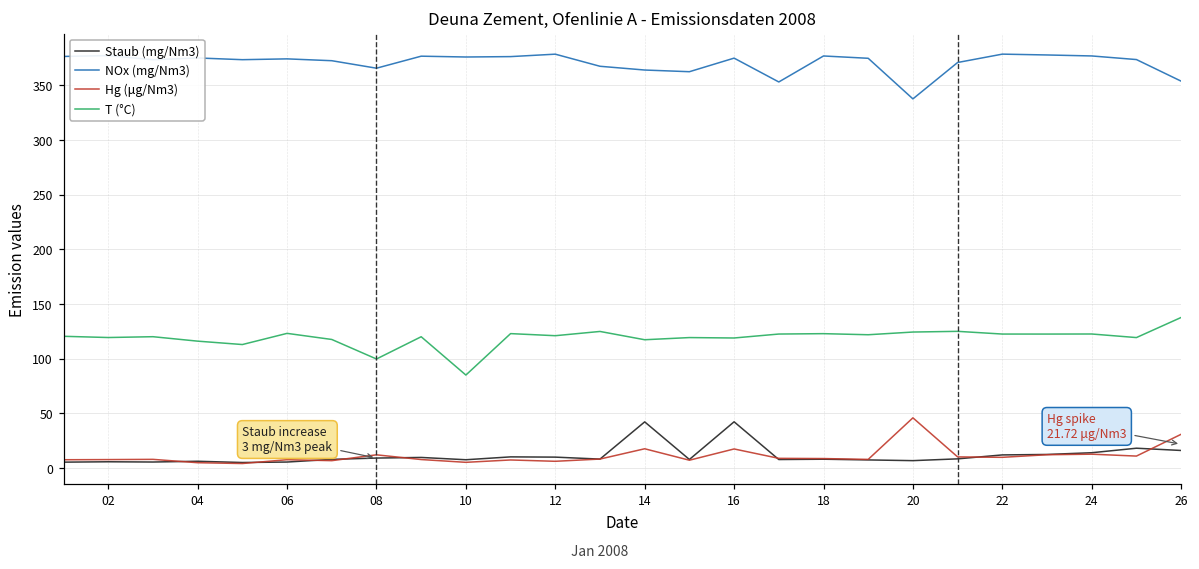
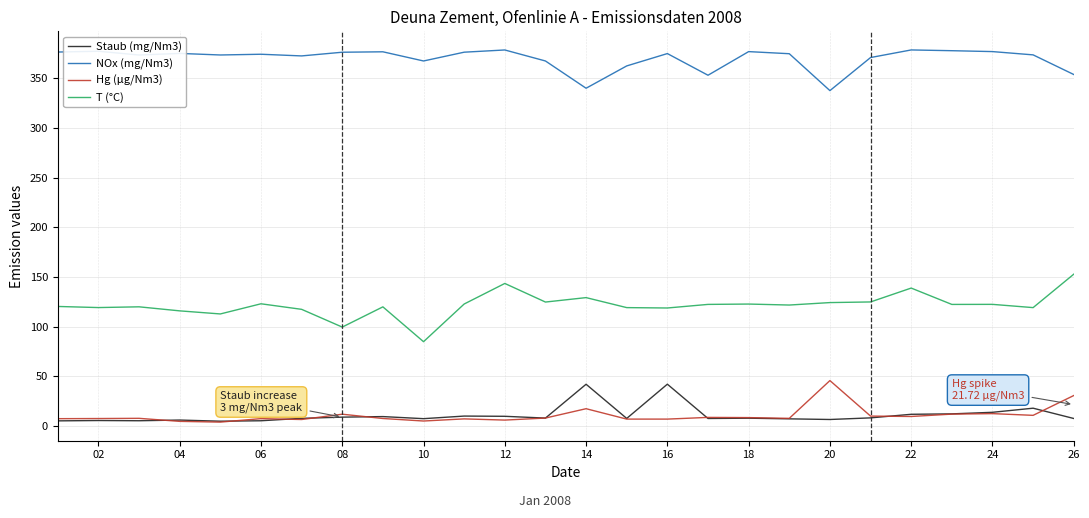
  {
    "Staub (mg/Nm3)": {
      "08": 10,
      "12": 10,
      "14": 40,
      "16": 40,
      "20": 10,
-     "26": 20
+     "26": 10
    },
    "NOx (mg/Nm3)": {
      "06": 370,
-     "08": 370,
-     "10": 380,
+     "08": 380,
+     "10": 370,
      "12": 380,
-     "14": 360,
+     "14": 340,
      "16": 370,
      "18": 380,
      "20": 340,
      "22": 380,
      "24": 380,
      "26": 350
    },
    "Hg (μg/Nm3)": {
      "08": 10,
      "12": 10,
      "14": 20,
-     "16": 20,
+     "16": 10,
      "20": 50,
      "26": 30
    },
    "T (°C)": {
      "02": 120,
      "04": 120,
      "06": 120,
      "08": 100,
      "10": 90,
-     "12": 120,
-     "14": 120,
+     "12": 140,
+     "14": 130,
      "16": 120,
      "18": 120,
      "20": 120,
-     "22": 120,
+     "22": 140,
      "24": 120,
-     "26": 140
+     "26": 150
    }
  }
